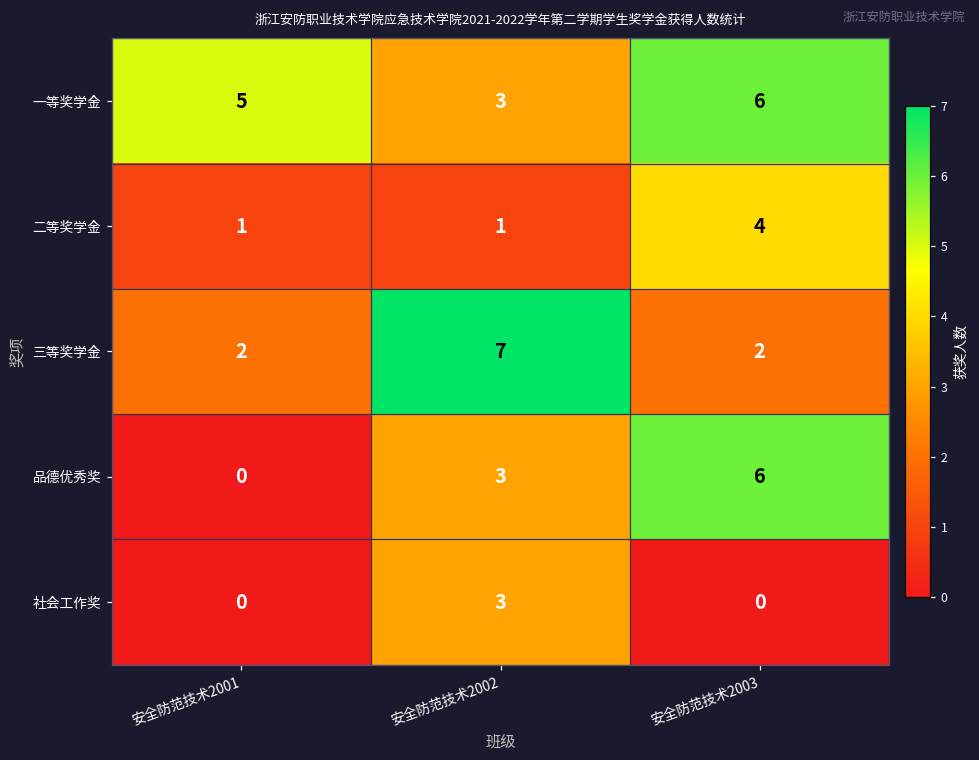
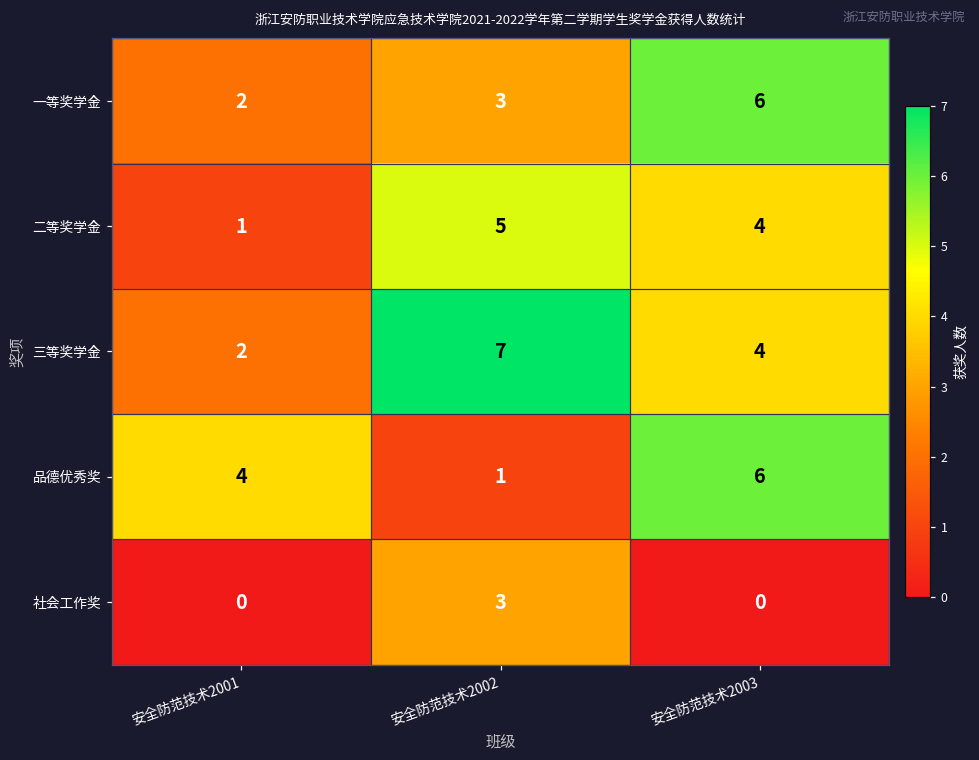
  {
    "一等奖学金": {
-     "安全防范技术2001": 5,
+     "安全防范技术2001": 2,
      "安全防范技术2002": 3,
      "安全防范技术2003": 6
    },
    "二等奖学金": {
      "安全防范技术2001": 1,
-     "安全防范技术2002": 1,
+     "安全防范技术2002": 5,
      "安全防范技术2003": 4
    },
    "三等奖学金": {
      "安全防范技术2001": 2,
      "安全防范技术2002": 7,
-     "安全防范技术2003": 2
+     "安全防范技术2003": 4
    },
    "品德优秀奖": {
-     "安全防范技术2001": 0,
-     "安全防范技术2002": 3,
+     "安全防范技术2001": 4,
+     "安全防范技术2002": 1,
      "安全防范技术2003": 6
    },
    "社会工作奖": {
      "安全防范技术2001": 0,
      "安全防范技术2002": 3,
      "安全防范技术2003": 0
    }
  }
